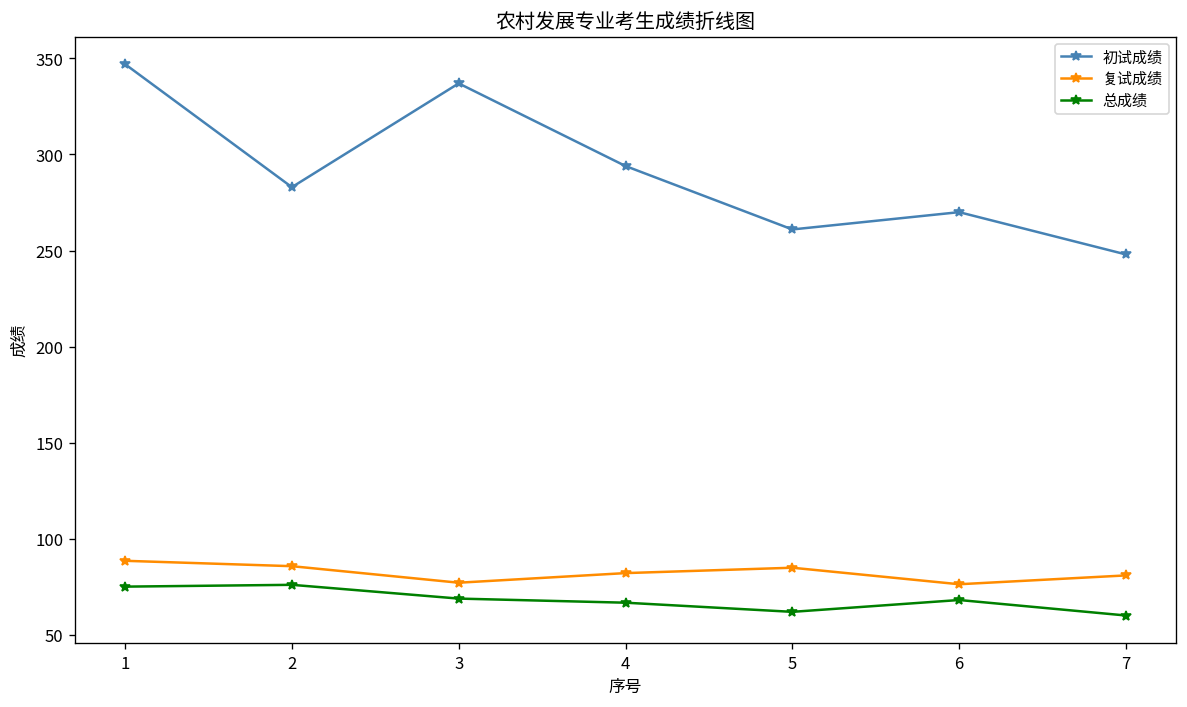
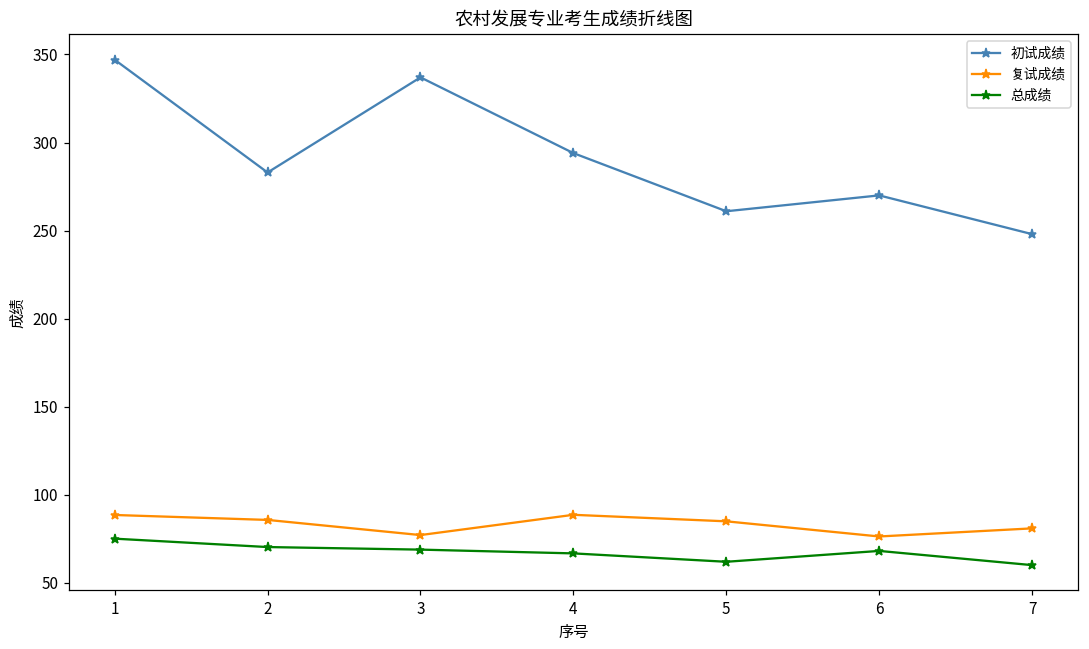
  {
    "初试成绩": {
      "1": 347,
      "2": 283,
      "3": 337,
      "4": 294,
      "5": 261,
      "6": 270,
      "7": 248
    },
    "复试成绩": {
      "1": 89,
      "2": 86,
      "3": 77,
-     "4": 82,
+     "4": 89,
      "5": 85,
      "6": 76,
      "7": 81
    },
    "总成绩": {
      "1": 75,
-     "2": 76,
+     "2": 70,
      "3": 69,
      "4": 67,
      "5": 62,
      "6": 68,
      "7": 60
    }
  }
